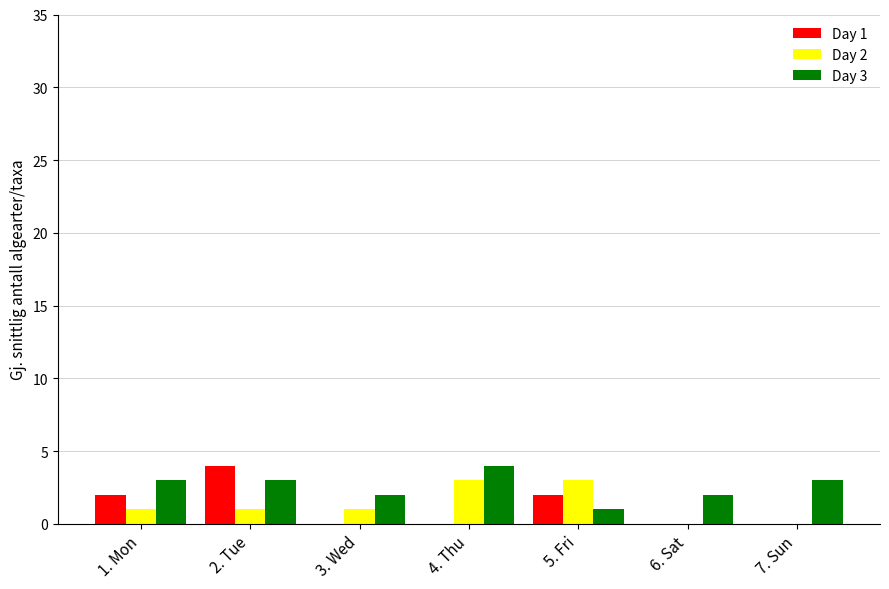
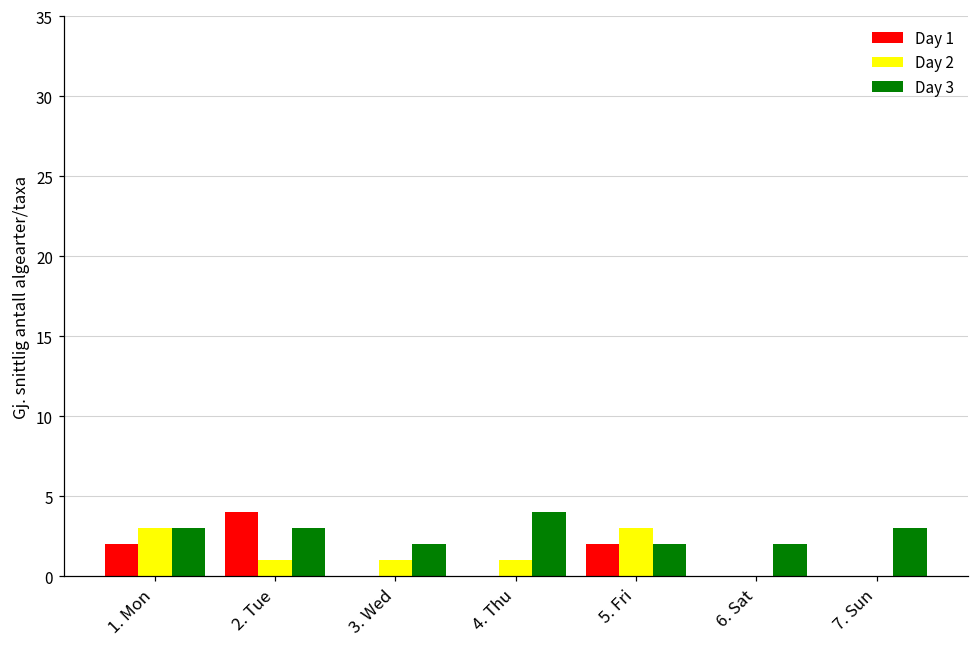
  {
    "Day 1": {
      "1. Mon": 2,
      "2. Tue": 4,
      "3. Wed": 0,
      "4. Thu": 0,
      "5. Fri": 2,
      "6. Sat": 0,
      "7. Sun": 0
    },
    "Day 2": {
-     "1. Mon": 1,
+     "1. Mon": 3,
      "2. Tue": 1,
      "3. Wed": 1,
-     "4. Thu": 3,
+     "4. Thu": 1,
      "5. Fri": 3,
      "6. Sat": 0,
      "7. Sun": 0
    },
    "Day 3": {
      "1. Mon": 3,
      "2. Tue": 3,
      "3. Wed": 2,
      "4. Thu": 4,
-     "5. Fri": 1,
+     "5. Fri": 2,
      "6. Sat": 2,
      "7. Sun": 3
    }
  }
